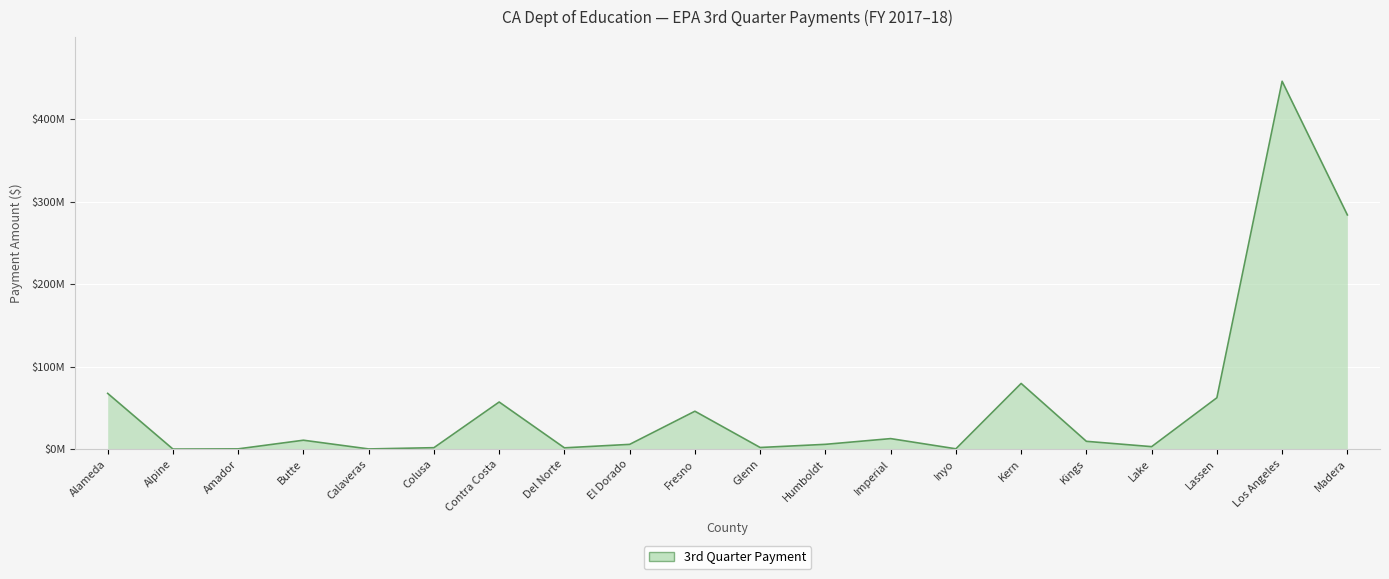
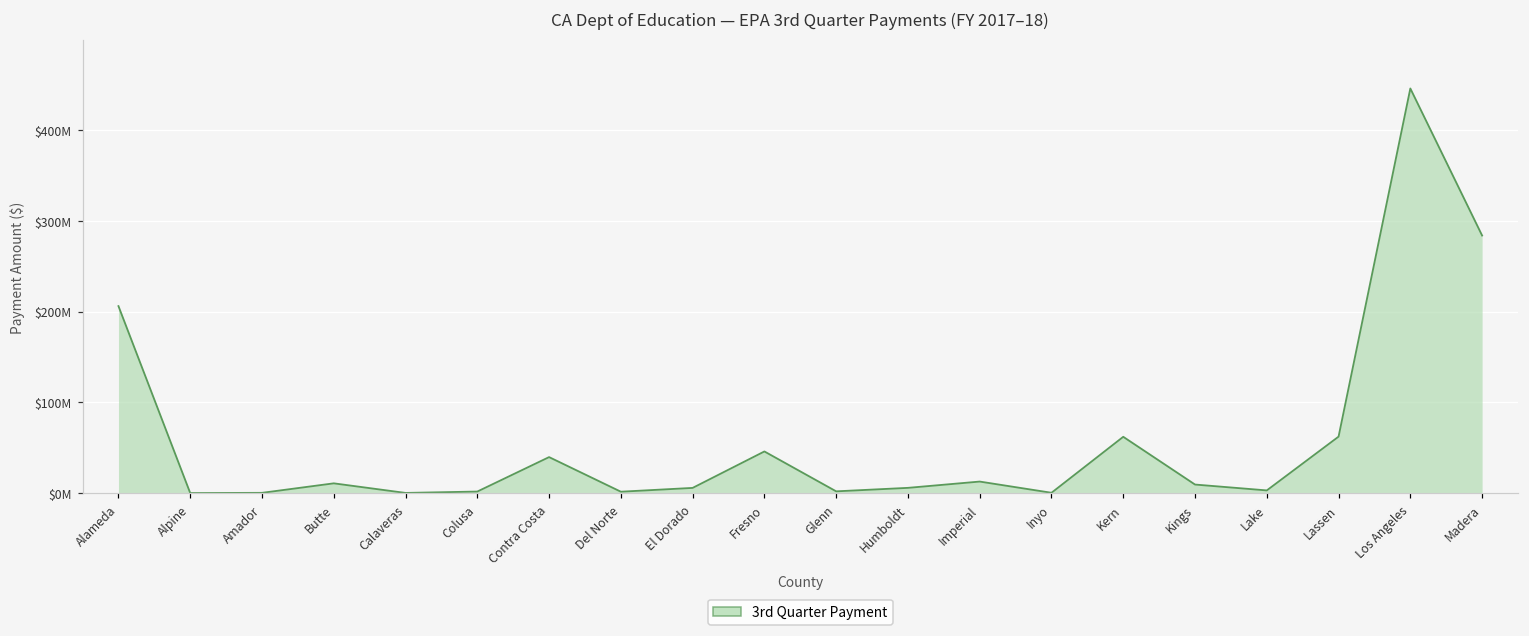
  {
-   "Alameda": "$70000000",
+   "Alameda": "$210000000",
    "Alpine": "$0",
    "Amador": "$0",
    "Butte": "$10000000",
    "Calaveras": "$0",
    "Colusa": "$0",
-   "Contra Costa": "$60000000",
+   "Contra Costa": "$40000000",
    "Del Norte": "$0",
    "El Dorado": "$10000000",
    "Fresno": "$50000000",
    "Glenn": "$0",
    "Humboldt": "$10000000",
    "Imperial": "$10000000",
    "Inyo": "$0",
-   "Kern": "$80000000",
+   "Kern": "$60000000",
    "Kings": "$10000000",
    "Lake": "$0",
    "Lassen": "$60000000",
    "Los Angeles": "$450000000",
    "Madera": "$280000000"
  }
